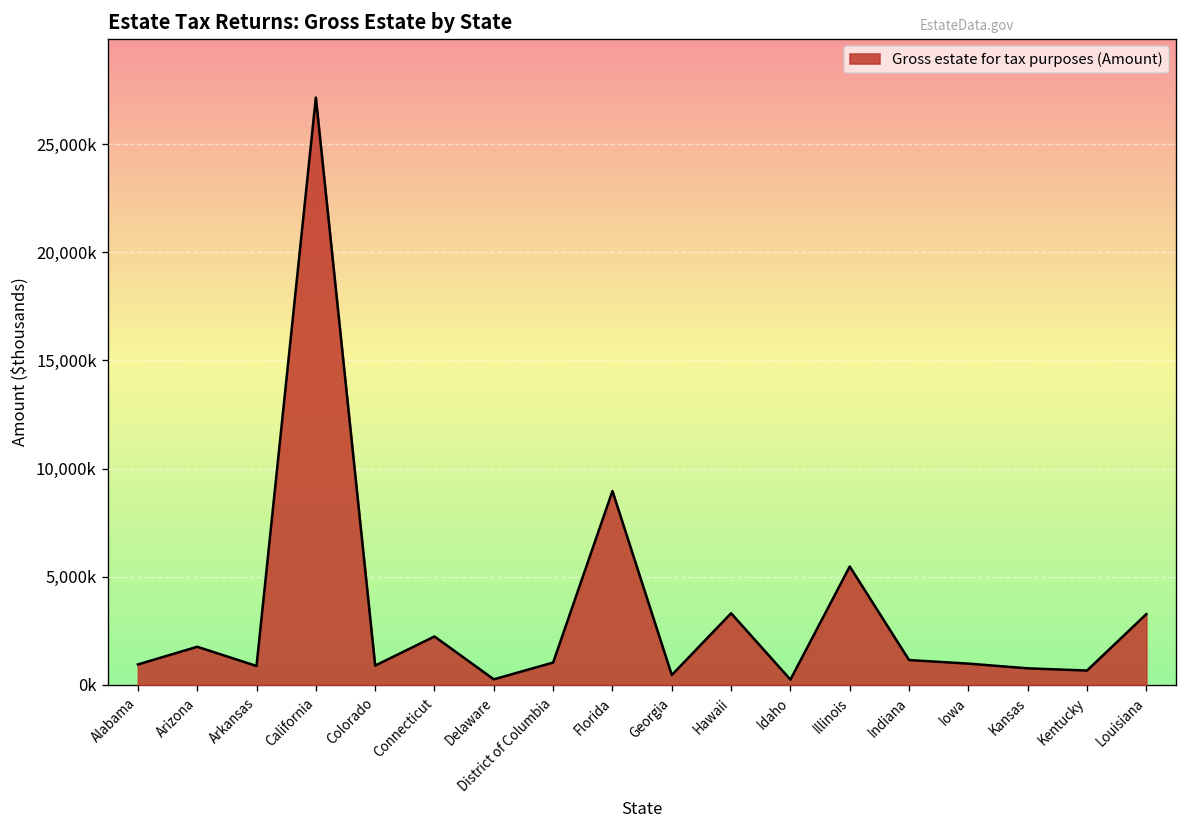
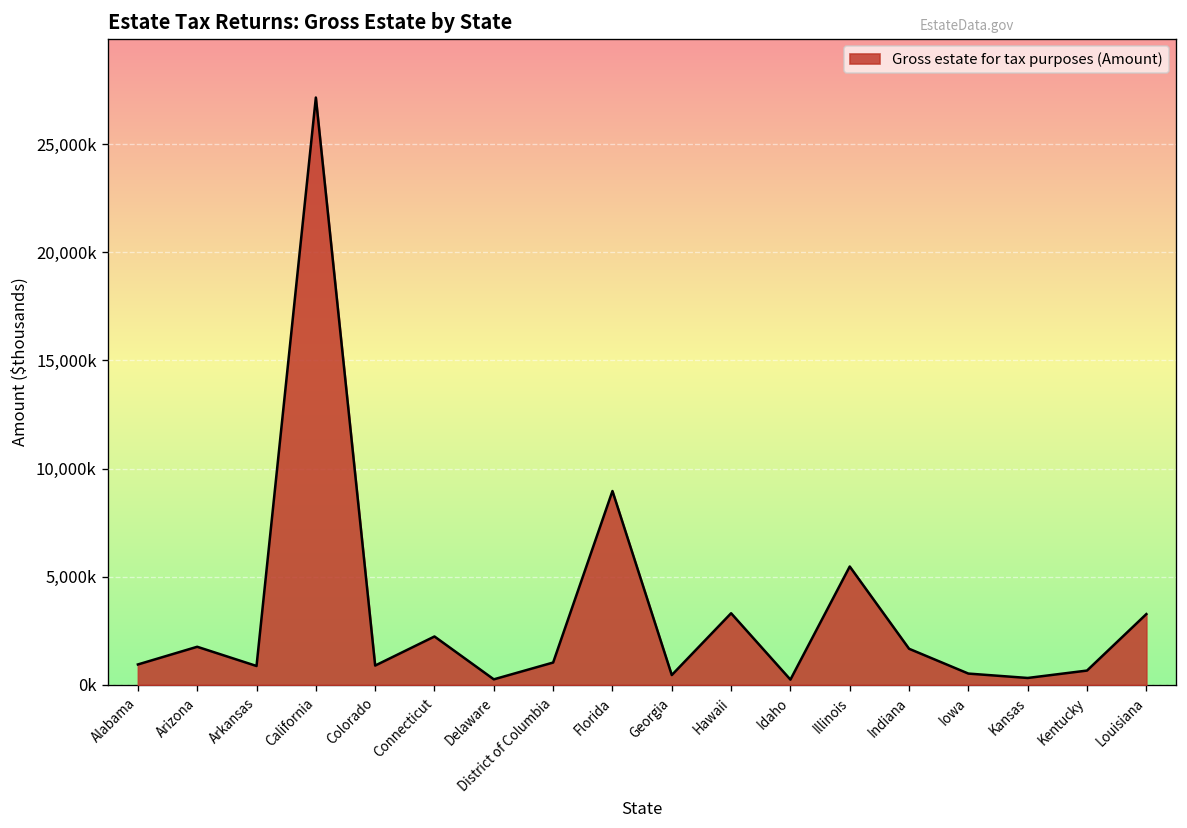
  {
    "Alabama": "900,000",
    "Arizona": "1,800,000",
    "Arkansas": "900,000",
    "California": "27,200,000",
    "Colorado": "900,000",
    "Connecticut": "2,200,000",
    "Delaware": "300,000",
    "District of Columbia": "1,000,000",
    "Florida": "9,000,000",
    "Georgia": "500,000",
    "Hawaii": "3,300,000",
    "Idaho": "200,000",
    "Illinois": "5,500,000",
-   "Indiana": "1,100,000",
-   "Iowa": "1,000,000",
-   "Kansas": "800,000",
+   "Indiana": "1,700,000",
+   "Iowa": "500,000",
+   "Kansas": "300,000",
    "Kentucky": "700,000",
    "Louisiana": "3,300,000"
  }
